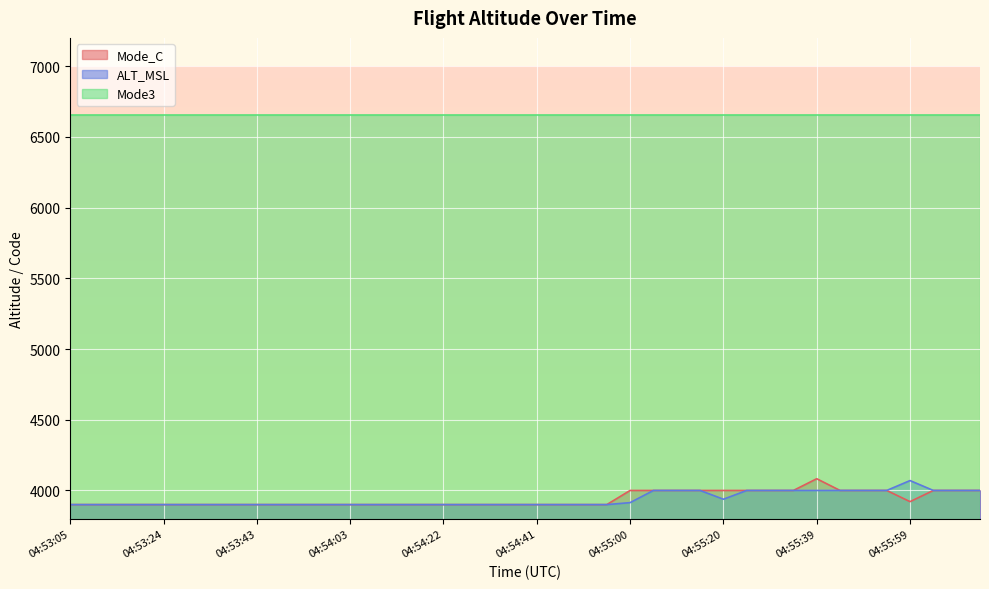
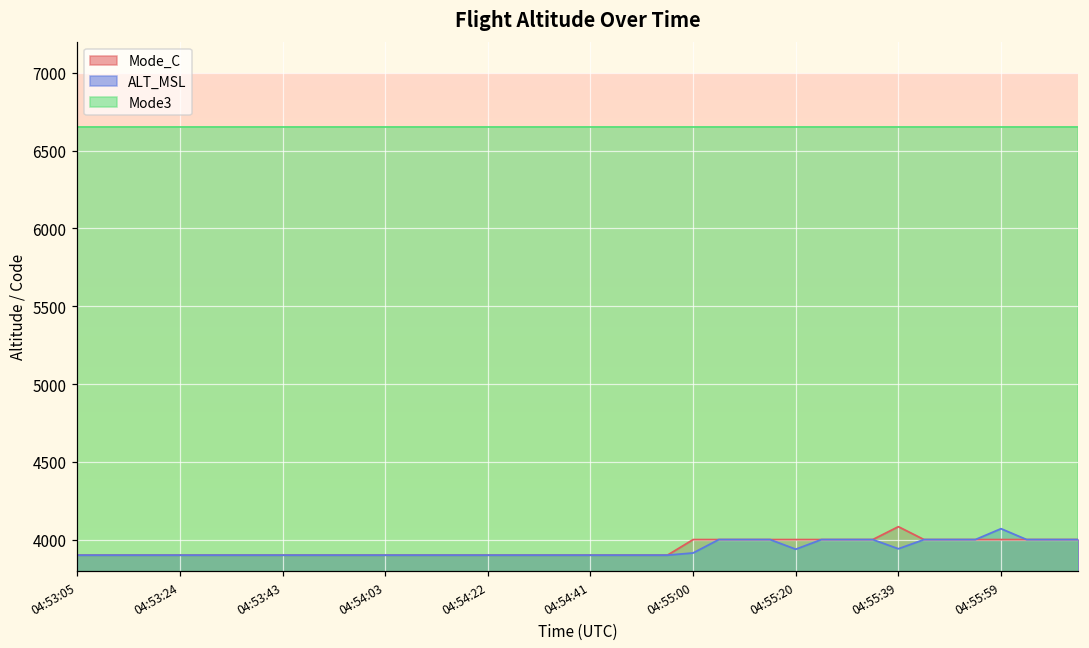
  {
    "Mode_C": {
      "04:55:00": 4000,
      "04:55:20": 4000,
      "04:55:39": 4080,
-     "04:55:59": 3920
+     "04:55:59": 4000
    },
    "ALT_MSL": {
      "04:55:00": 3910,
      "04:55:20": 3940,
-     "04:55:39": 4000,
+     "04:55:39": 3940,
      "04:55:59": 4070
    },
    "Mode3": {
      "04:53:05": 6650,
      "04:53:24": 6650,
      "04:53:43": 6650,
      "04:54:03": 6650,
      "04:54:22": 6650,
      "04:54:41": 6650,
      "04:55:00": 6650,
      "04:55:20": 6650,
      "04:55:39": 6650,
      "04:55:59": 6650
    }
  }
